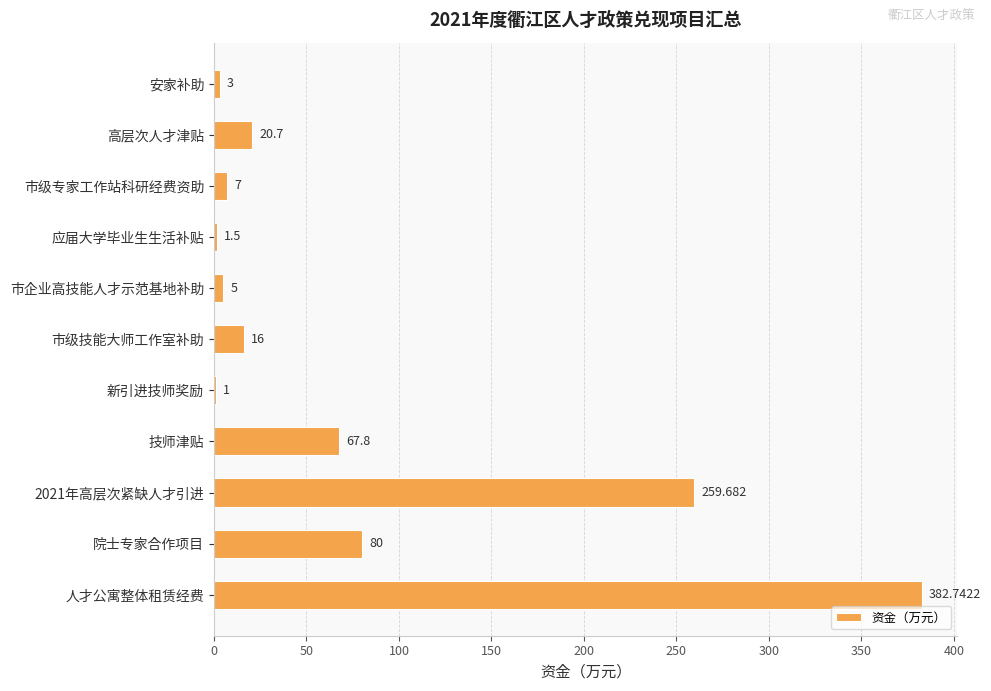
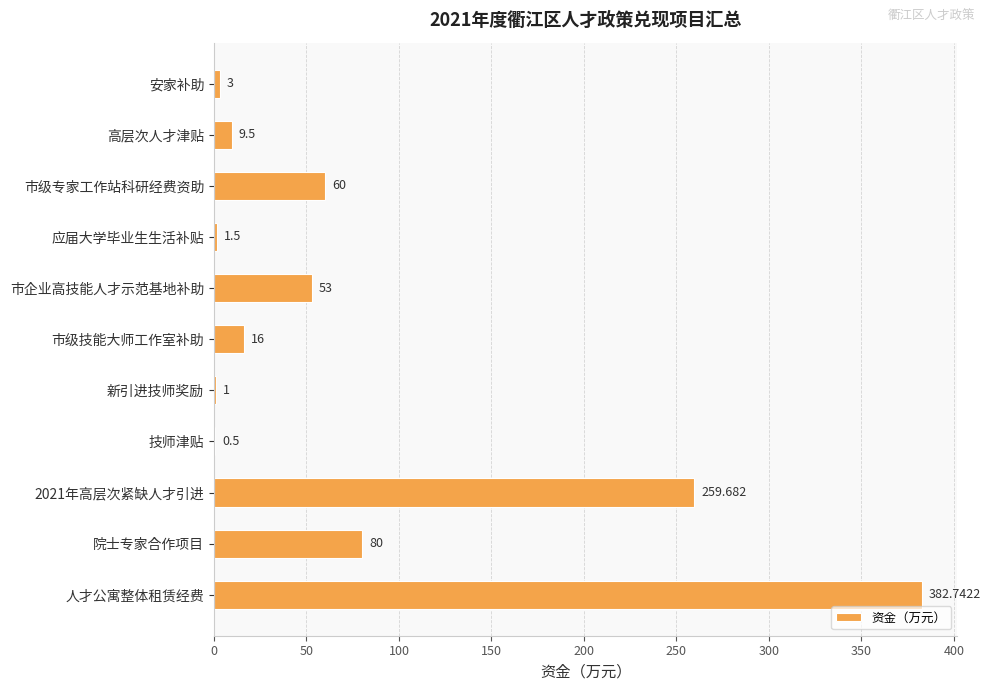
  {
    "安家补助": 3,
-   "高层次人才津贴": 20.7,
-   "市级专家工作站科研经费资助": 7,
+   "高层次人才津贴": 9.5,
+   "市级专家工作站科研经费资助": 60,
    "应届大学毕业生生活补贴": 1.5,
-   "市企业高技能人才示范基地补助": 5,
+   "市企业高技能人才示范基地补助": 53,
    "市级技能大师工作室补助": 16,
    "新引进技师奖励": 1,
-   "技师津贴": 67.8,
+   "技师津贴": 0.5,
    "2021年高层次紧缺人才引进": 259.682,
    "院士专家合作项目": 80,
    "人才公寓整体租赁经费": 382.7422
  }
